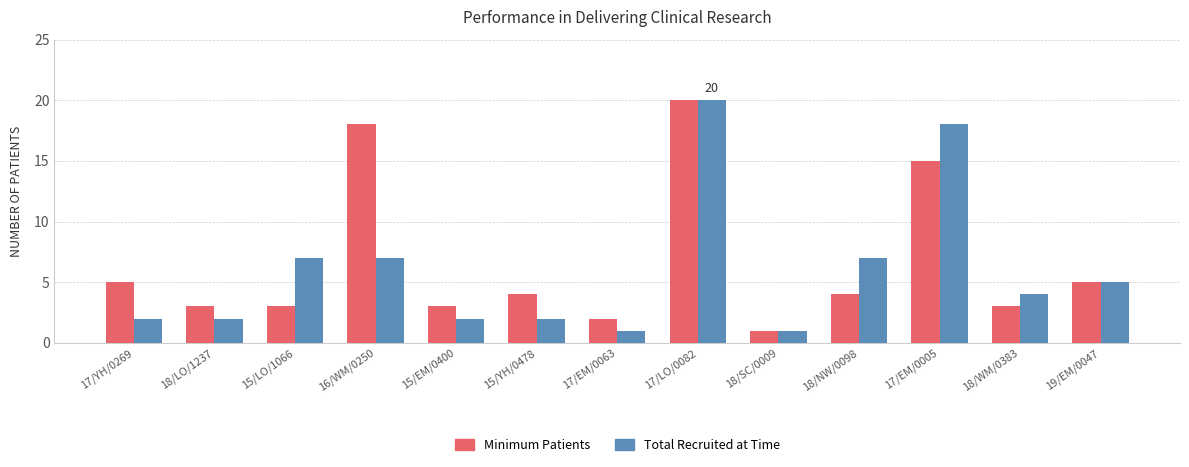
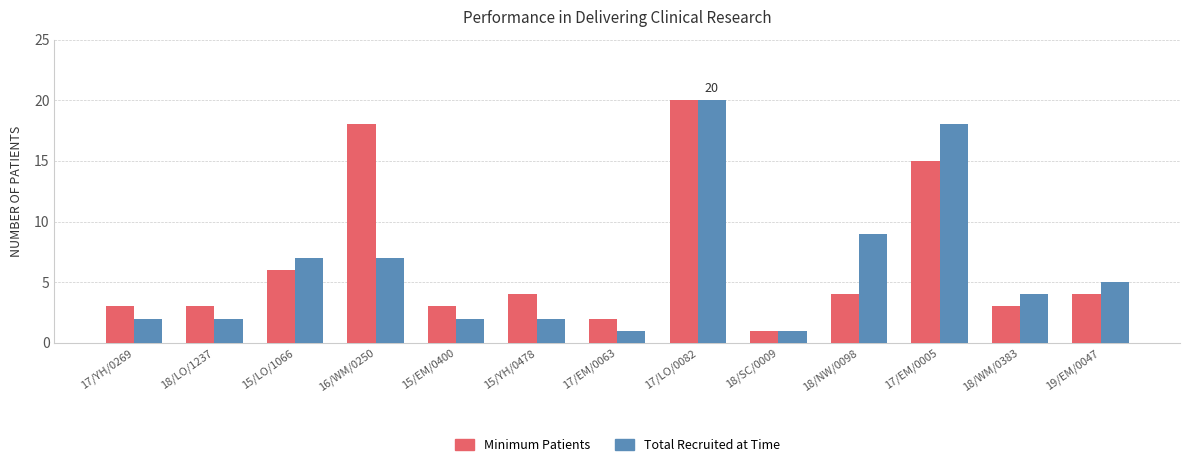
  {
    "Minimum Patients": {
-     "17/YH/0269": 5,
+     "17/YH/0269": 3,
      "18/LO/1237": 3,
-     "15/LO/1066": 3,
+     "15/LO/1066": 6,
      "16/WM/0250": 18,
      "15/EM/0400": 3,
      "15/YH/0478": 4,
      "17/EM/0063": 2,
      "18/SC/0009": 1,
      "18/NW/0098": 4,
      "17/EM/0005": 15,
      "18/WM/0383": 3,
-     "19/EM/0047": 5
+     "19/EM/0047": 4
    },
    "Total Recruited at Time": {
      "17/YH/0269": 2,
      "18/LO/1237": 2,
      "15/LO/1066": 7,
      "16/WM/0250": 7,
      "15/EM/0400": 2,
      "15/YH/0478": 2,
      "17/EM/0063": 1,
      "18/SC/0009": 1,
-     "18/NW/0098": 7,
+     "18/NW/0098": 9,
      "17/EM/0005": 18,
      "18/WM/0383": 4,
      "19/EM/0047": 5
    }
  }
